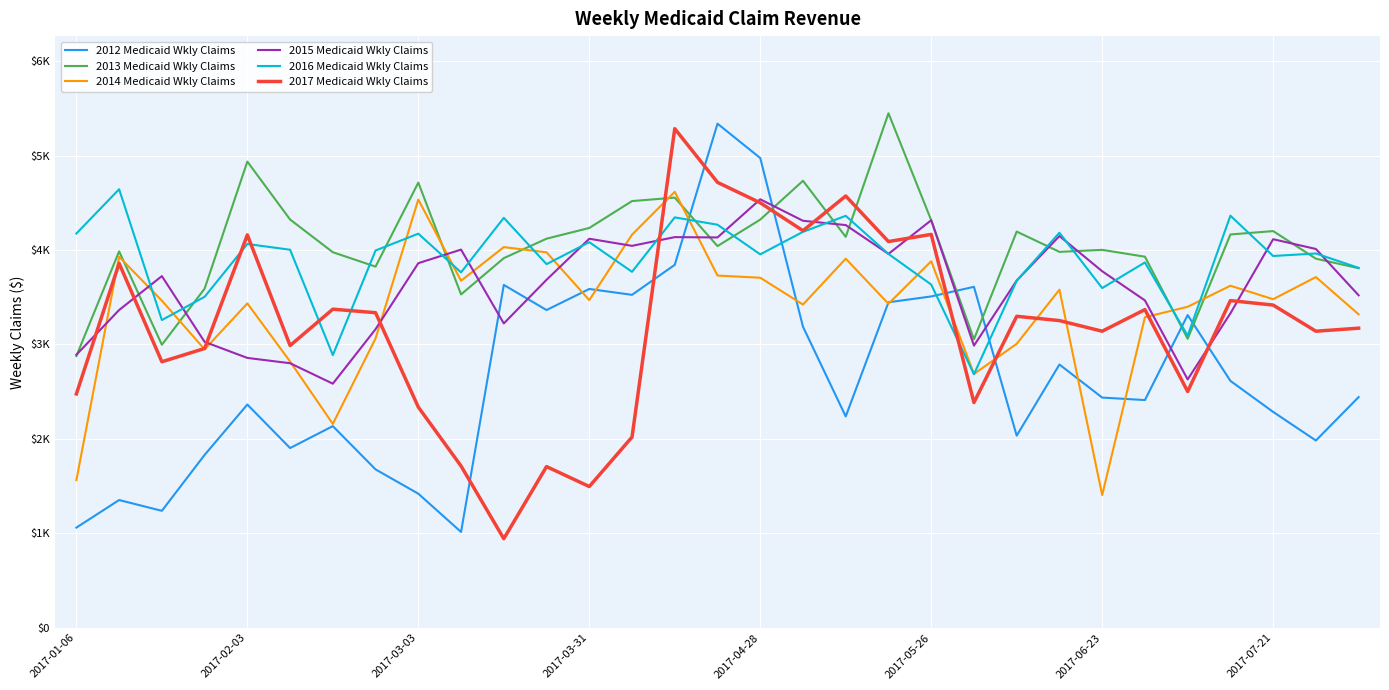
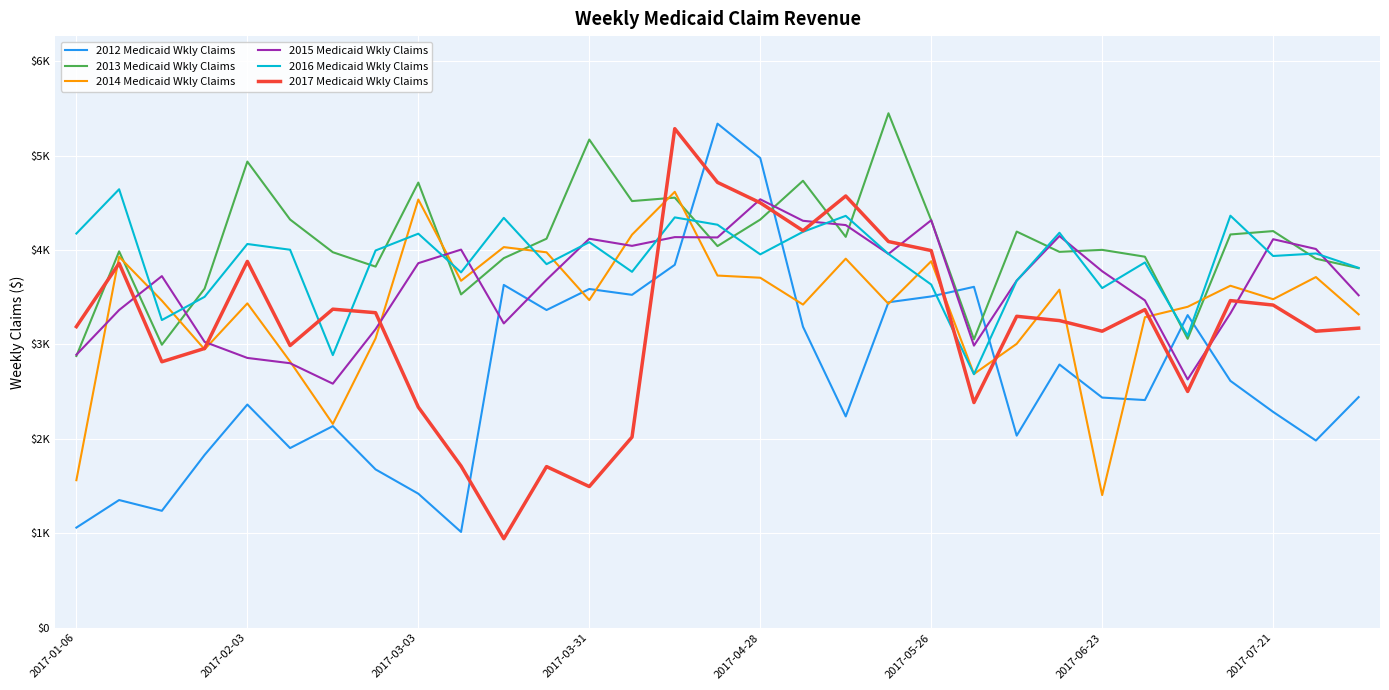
  {
    "2013 Medicaid Wkly Claims": {
      "2017-02-03": "$4900",
      "2017-03-03": "$4700",
-     "2017-03-31": "$4200",
+     "2017-03-31": "$5200",
      "2017-04-28": "$4300",
      "2017-06-23": "$4000",
      "2017-07-21": "$4200"
    },
    "2014 Medicaid Wkly Claims": {
      "2017-01-06": "$1600",
      "2017-02-03": "$3400",
      "2017-03-03": "$4500",
      "2017-03-31": "$3500",
      "2017-04-28": "$3700",
      "2017-05-26": "$3900",
      "2017-06-23": "$1400",
      "2017-07-21": "$3500"
    },
    "2015 Medicaid Wkly Claims": {
      "2017-02-03": "$2900",
      "2017-03-03": "$3900",
      "2017-03-31": "$4100",
      "2017-04-28": "$4500",
      "2017-06-23": "$3800",
      "2017-07-21": "$4100"
    },
    "2017 Medicaid Wkly Claims": {
-     "2017-01-06": "$2500",
-     "2017-02-03": "$4200",
+     "2017-01-06": "$3200",
+     "2017-02-03": "$3900",
      "2017-03-03": "$2300",
      "2017-03-31": "$1500",
      "2017-04-28": "$4500",
-     "2017-05-26": "$4200",
+     "2017-05-26": "$4000",
      "2017-06-23": "$3100",
      "2017-07-21": "$3400"
    }
  }
